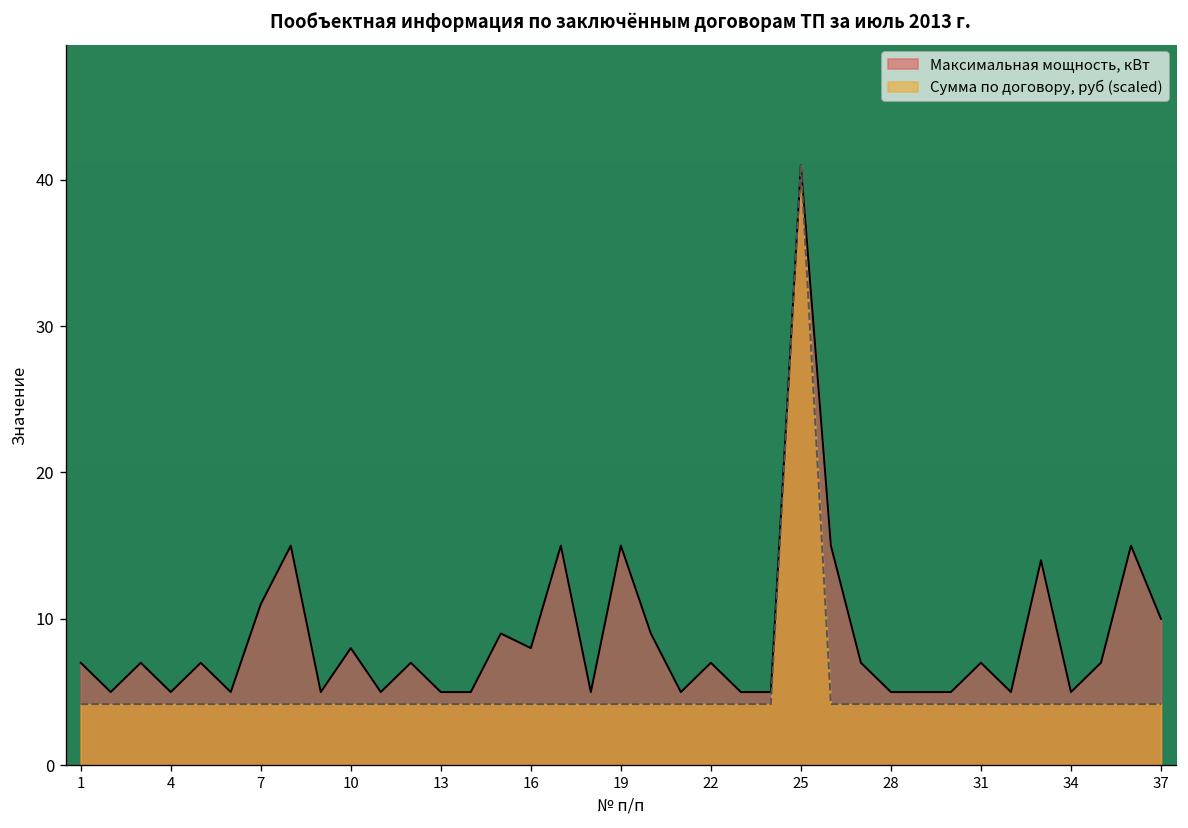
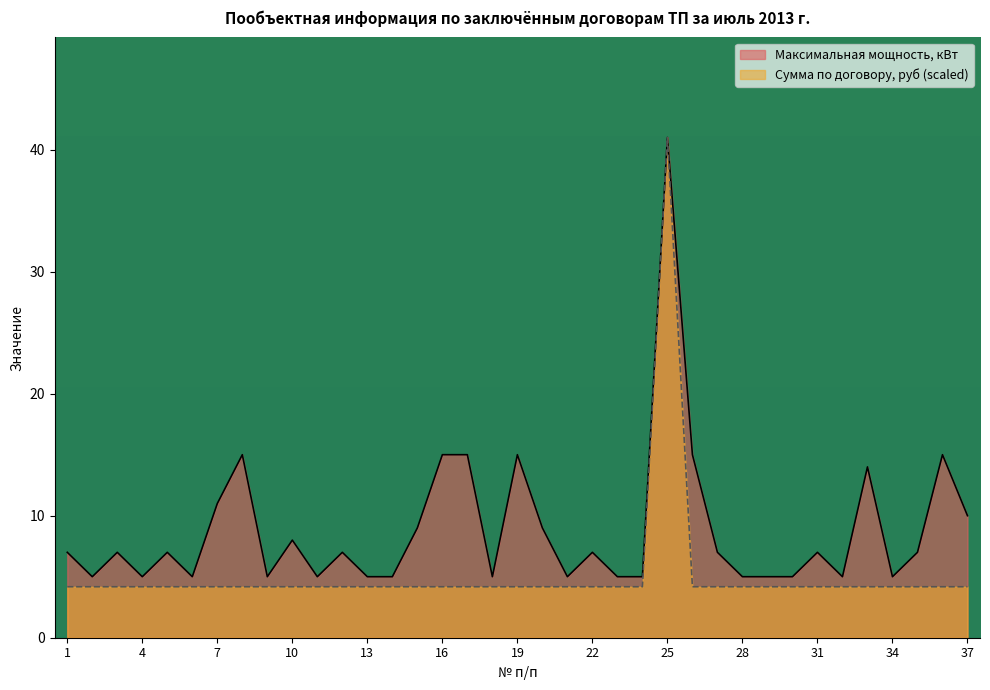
  {
    "Максимальная мощность, кВт": {
      "1": 7,
      "4": 5,
      "7": 11,
      "10": 8,
      "13": 5,
-     "16": 8,
+     "16": 15,
      "19": 15,
      "22": 7,
      "28": 5,
      "31": 7,
      "34": 5,
      "37": 10
    },
    "Сумма по договору, руб (scaled)": {
      "1": 4,
      "4": 4,
      "7": 4,
      "10": 4,
      "13": 4,
      "16": 4,
      "19": 4,
      "22": 4,
      "28": 4,
      "31": 4,
      "34": 4,
      "37": 4
    }
  }
